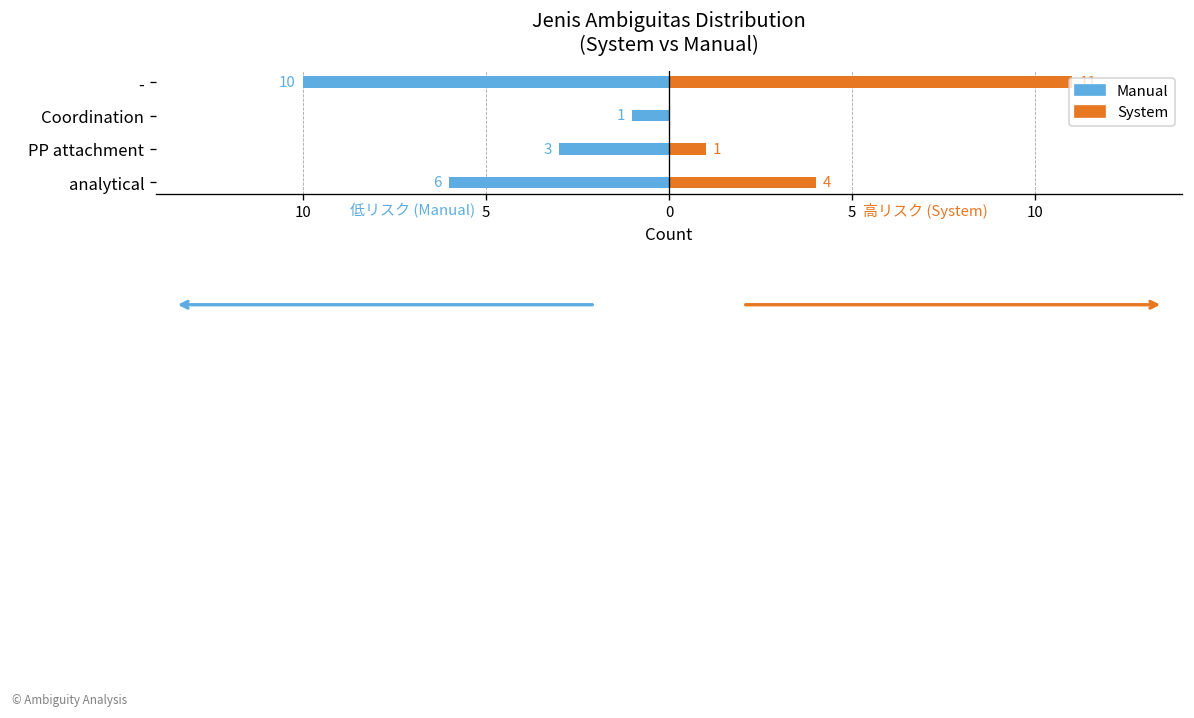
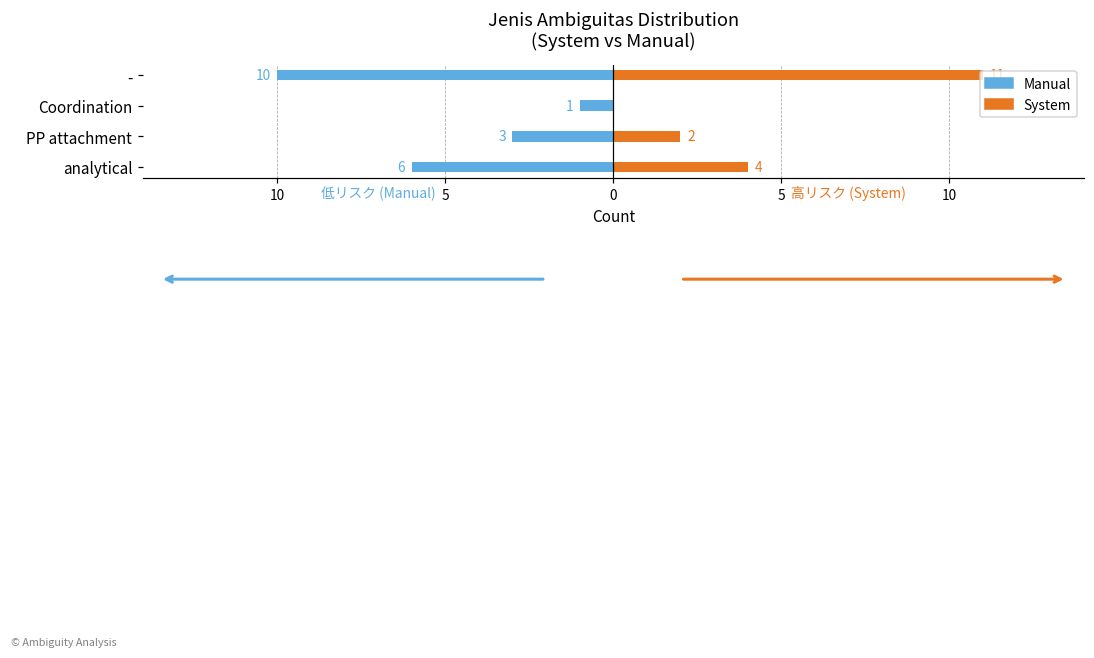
  {
    "System": {
-     "PP attachment": 1,
+     "PP attachment": 2,
      "analytical": 4
    }
  }
